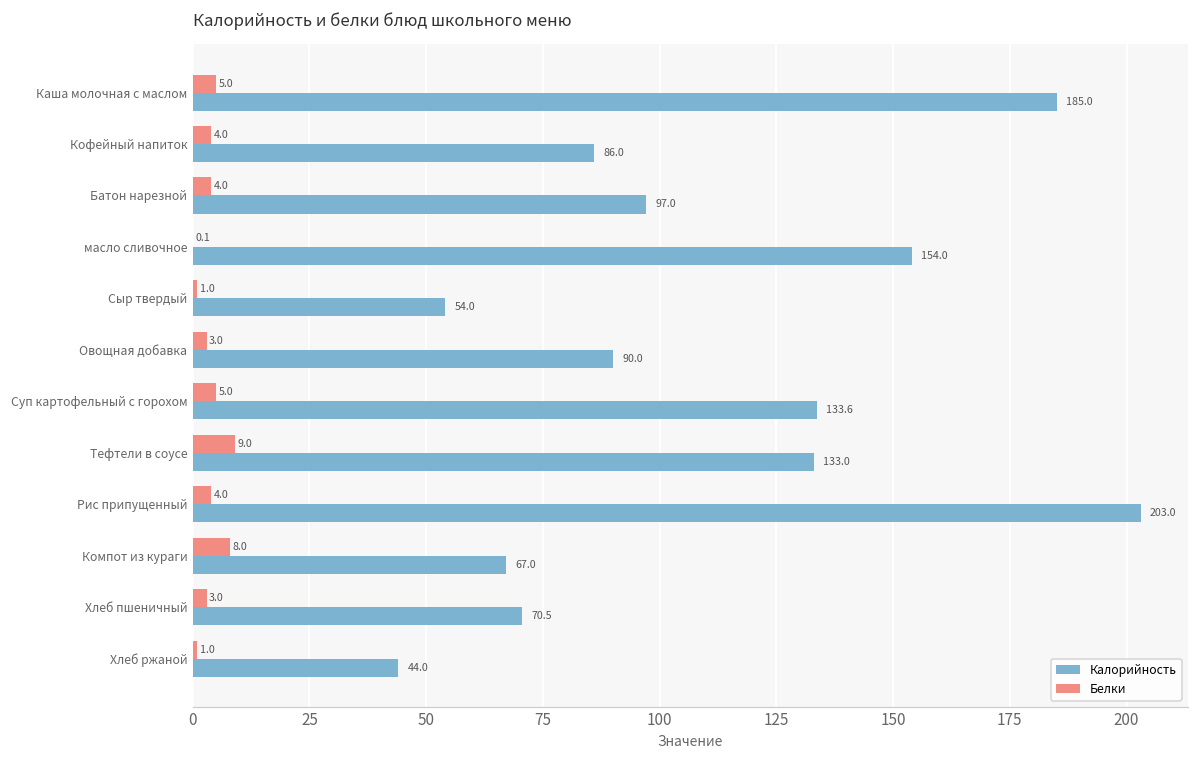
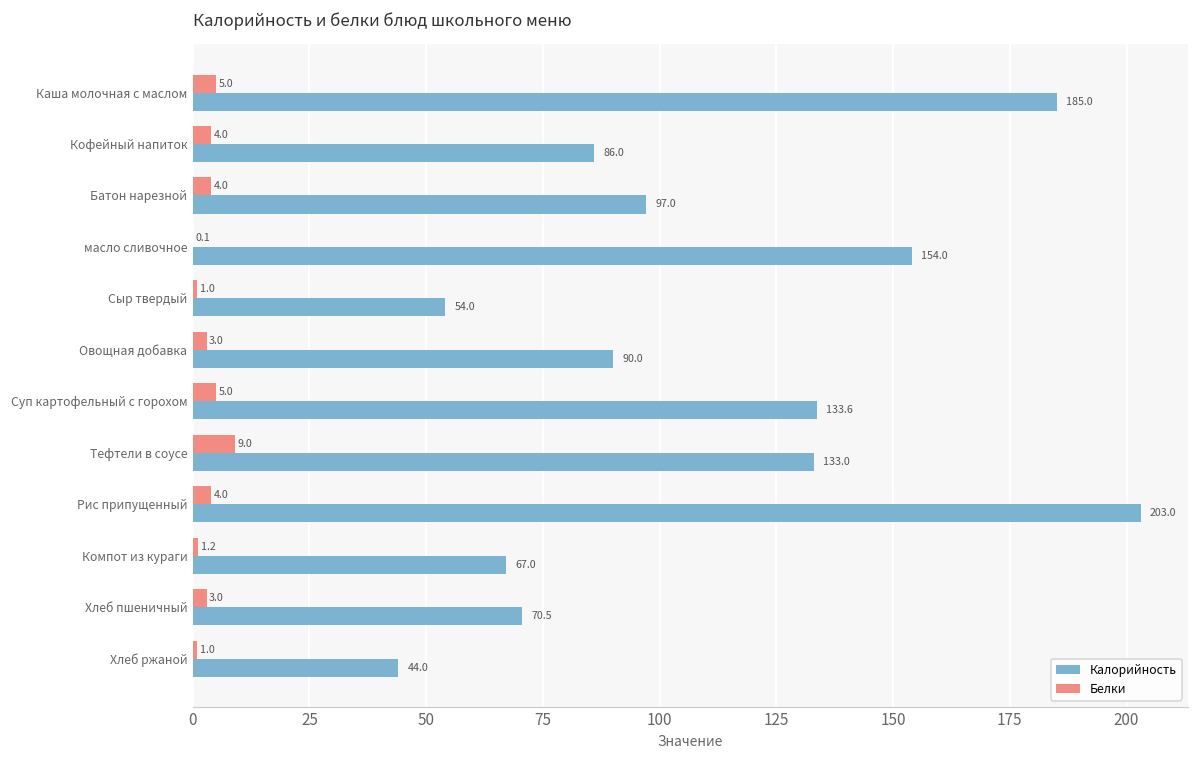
  {
    "Калорийность": {
      "Каша молочная с маслом": 185.0,
      "Кофейный напиток": 86.0,
      "Батон нарезной": 97.0,
      "масло сливочное": 154.0,
      "Сыр твердый": 54.0,
      "Овощная добавка": 90.0,
      "Суп картофельный с горохом": 133.6,
      "Тефтели в соусе": 133.0,
      "Рис припущенный": 203.0,
      "Компот из кураги": 67.0,
      "Хлеб пшеничный": 70.5,
      "Хлеб ржаной": 44.0
    },
    "Белки": {
      "Каша молочная с маслом": 5.0,
      "Кофейный напиток": 4.0,
      "Батон нарезной": 4.0,
      "масло сливочное": 0.1,
      "Сыр твердый": 1.0,
      "Овощная добавка": 3.0,
      "Суп картофельный с горохом": 5.0,
      "Тефтели в соусе": 9.0,
      "Рис припущенный": 4.0,
-     "Компот из кураги": 8.0,
+     "Компот из кураги": 1.2,
      "Хлеб пшеничный": 3.0,
      "Хлеб ржаной": 1.0
    }
  }
